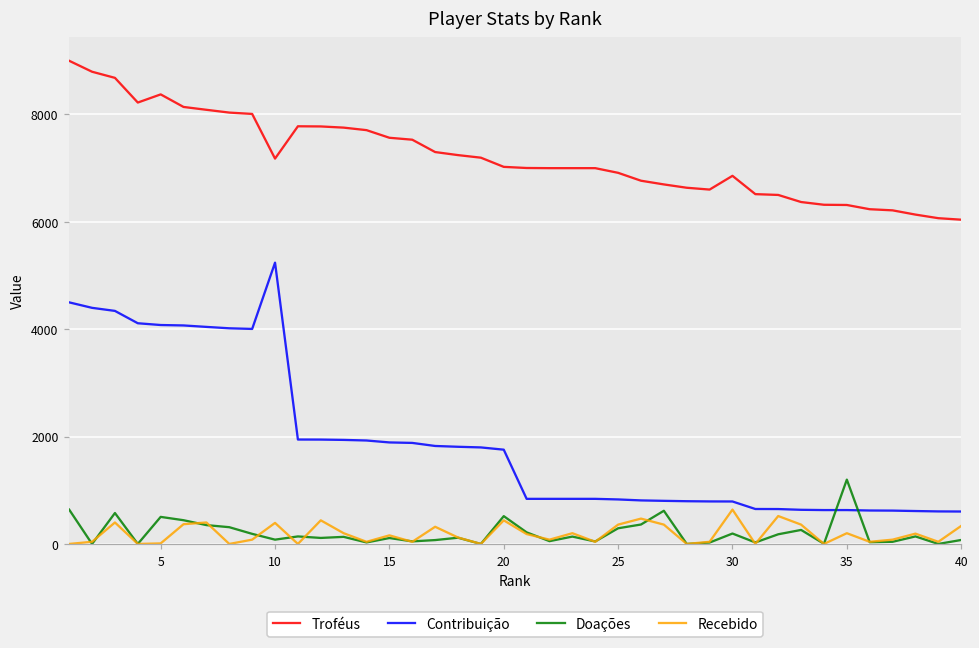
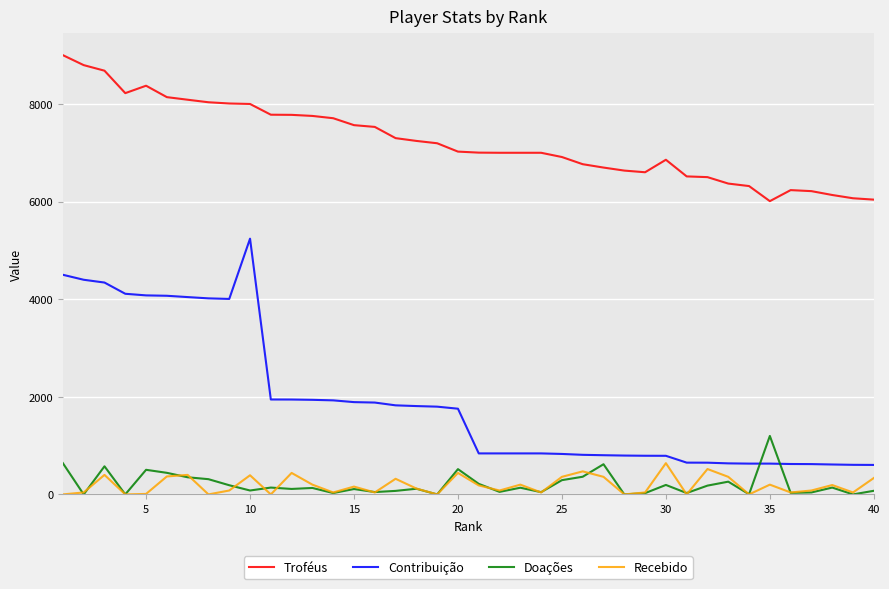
  {
    "Troféus": {
      "5": 8400,
-     "10": 7200,
+     "10": 8000,
      "15": 7600,
      "20": 7000,
      "25": 6900,
      "30": 6900,
-     "35": 6300,
+     "35": 6000,
      "40": 6000
    },
    "Contribuição": {
      "5": 4100,
      "10": 5200,
      "15": 1900,
      "20": 1800,
      "25": 800,
      "30": 800,
      "35": 600,
      "40": 600
    },
    "Doações": {
      "5": 500,
      "10": 100,
      "20": 500,
      "25": 300,
      "30": 200,
      "35": 1200,
      "40": 100
    },
    "Recebido": {
      "5": 0,
      "10": 400,
      "20": 400,
      "25": 400,
      "30": 600,
      "35": 200,
      "40": 300
    }
  }
